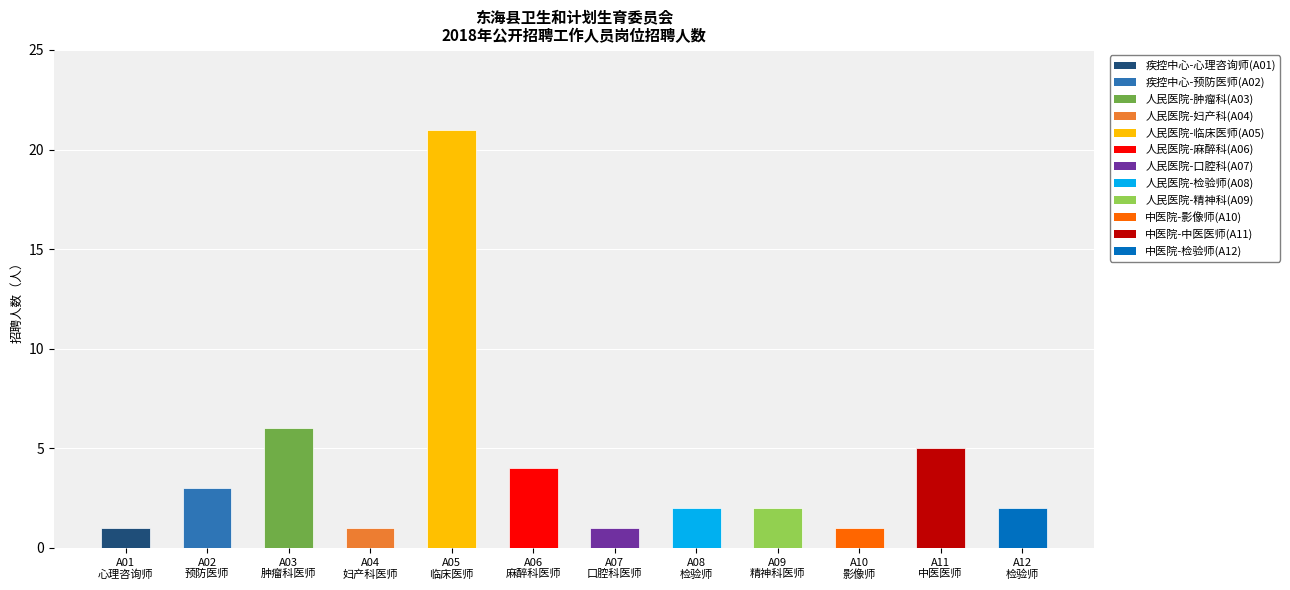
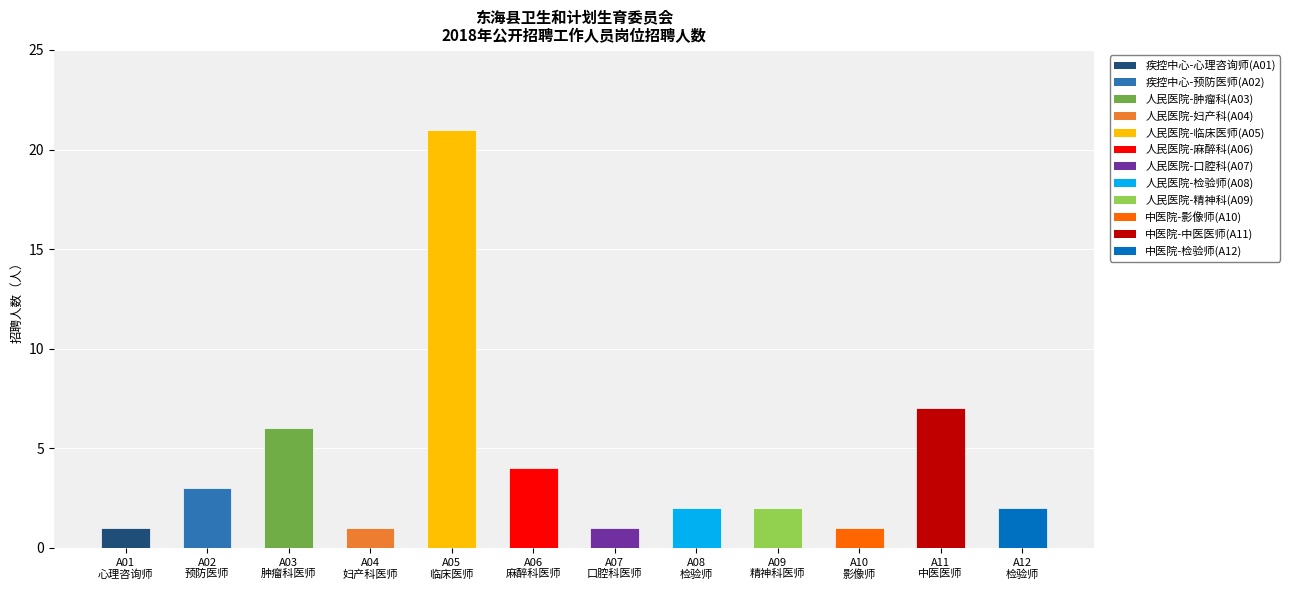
  {
    "A01 心理咨询师": 1,
    "A02 预防医师": 3,
    "A03 肿瘤科医师": 6,
    "A04 妇产科医师": 1,
    "A05 临床医师": 21,
    "A06 麻醉科医师": 4,
    "A07 口腔科医师": 1,
    "A08 检验师": 2,
    "A09 精神科医师": 2,
    "A10 影像师": 1,
-   "A11 中医医师": 5,
+   "A11 中医医师": 7,
    "A12 检验师": 2
  }
